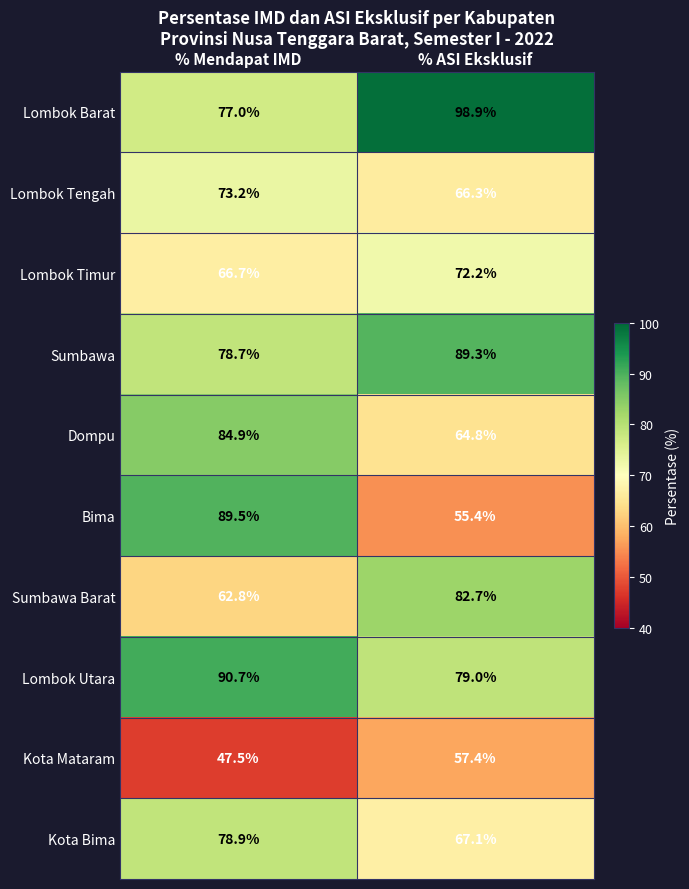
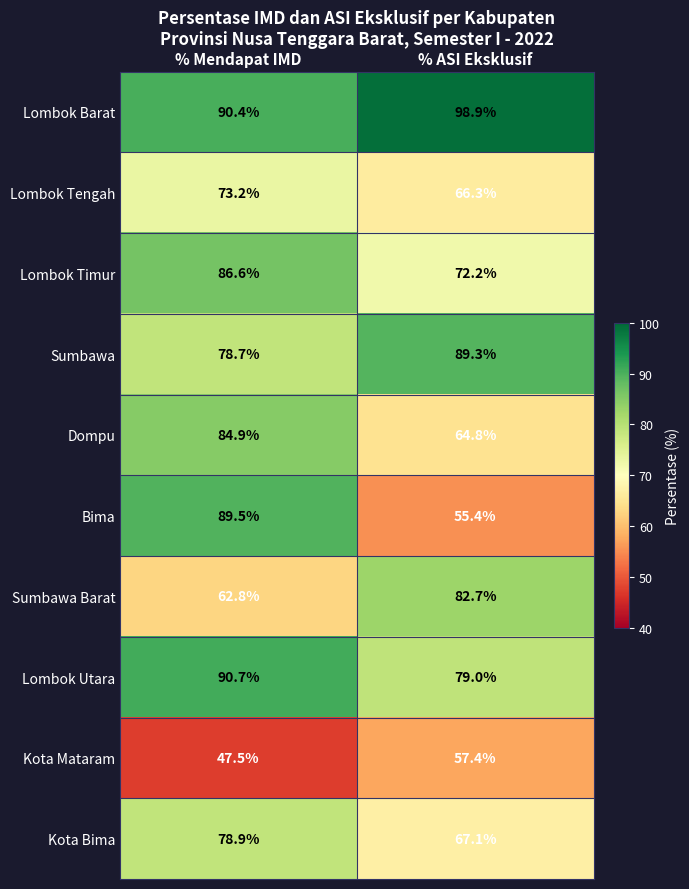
  {
    "Lombok Barat": {
-     "% Mendapat IMD": "77.0%",
+     "% Mendapat IMD": "90.4%",
      "% ASI Eksklusif": "98.9%"
    },
    "Lombok Tengah": {
      "% Mendapat IMD": "73.2%",
      "% ASI Eksklusif": "66.3%"
    },
    "Lombok Timur": {
-     "% Mendapat IMD": "66.7%",
+     "% Mendapat IMD": "86.6%",
      "% ASI Eksklusif": "72.2%"
    },
    "Sumbawa": {
      "% Mendapat IMD": "78.7%",
      "% ASI Eksklusif": "89.3%"
    },
    "Dompu": {
      "% Mendapat IMD": "84.9%",
      "% ASI Eksklusif": "64.8%"
    },
    "Bima": {
      "% Mendapat IMD": "89.5%",
      "% ASI Eksklusif": "55.4%"
    },
    "Sumbawa Barat": {
      "% Mendapat IMD": "62.8%",
      "% ASI Eksklusif": "82.7%"
    },
    "Lombok Utara": {
      "% Mendapat IMD": "90.7%",
      "% ASI Eksklusif": "79.0%"
    },
    "Kota Mataram": {
      "% Mendapat IMD": "47.5%",
      "% ASI Eksklusif": "57.4%"
    },
    "Kota Bima": {
      "% Mendapat IMD": "78.9%",
      "% ASI Eksklusif": "67.1%"
    }
  }
